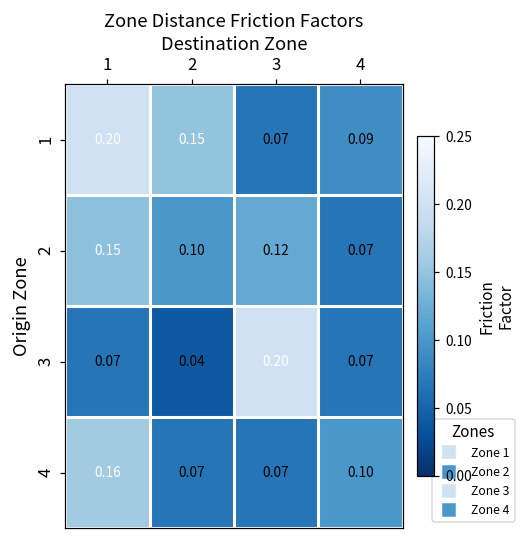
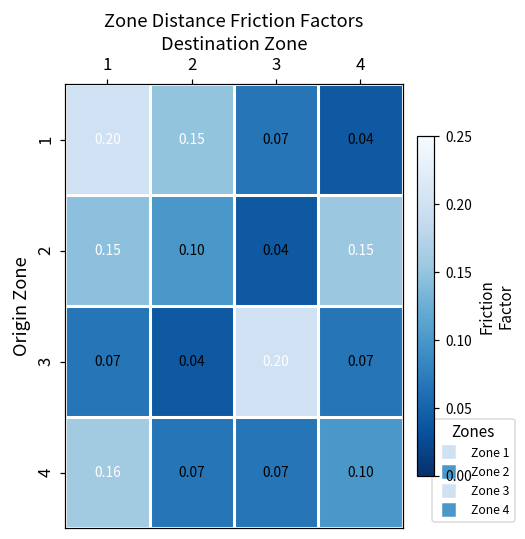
  {
    "1": {
      "1": 0.20,
      "2": 0.15,
      "3": 0.07,
-     "4": 0.09
+     "4": 0.04
    },
    "2": {
      "1": 0.15,
      "2": 0.10,
-     "3": 0.12,
-     "4": 0.07
+     "3": 0.04,
+     "4": 0.15
    },
    "3": {
      "1": 0.07,
      "2": 0.04,
      "3": 0.20,
      "4": 0.07
    },
    "4": {
      "1": 0.16,
      "2": 0.07,
      "3": 0.07,
      "4": 0.10
    }
  }
